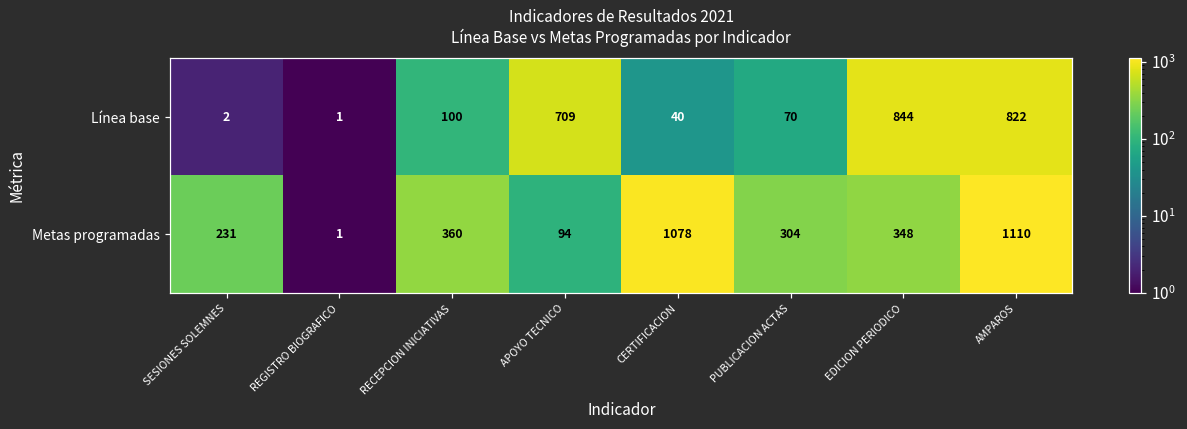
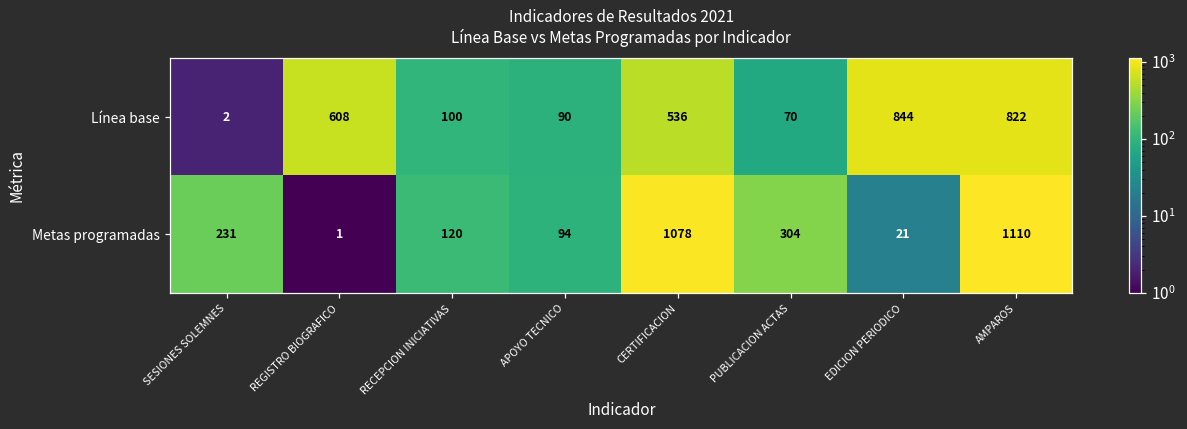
  {
    "Línea base": {
      "SESIONES SOLEMNES": 2,
-     "REGISTRO BIOGRAFICO": 1,
+     "REGISTRO BIOGRAFICO": 608,
      "RECEPCION INICIATIVAS": 100,
-     "APOYO TECNICO": 709,
-     "CERTIFICACION": 40,
+     "APOYO TECNICO": 90,
+     "CERTIFICACION": 536,
      "PUBLICACION ACTAS": 70,
      "EDICION PERIODICO": 844,
      "AMPAROS": 822
    },
    "Metas programadas": {
      "SESIONES SOLEMNES": 231,
      "REGISTRO BIOGRAFICO": 1,
-     "RECEPCION INICIATIVAS": 360,
+     "RECEPCION INICIATIVAS": 120,
      "APOYO TECNICO": 94,
      "CERTIFICACION": 1078,
      "PUBLICACION ACTAS": 304,
-     "EDICION PERIODICO": 348,
+     "EDICION PERIODICO": 21,
      "AMPAROS": 1110
    }
  }
